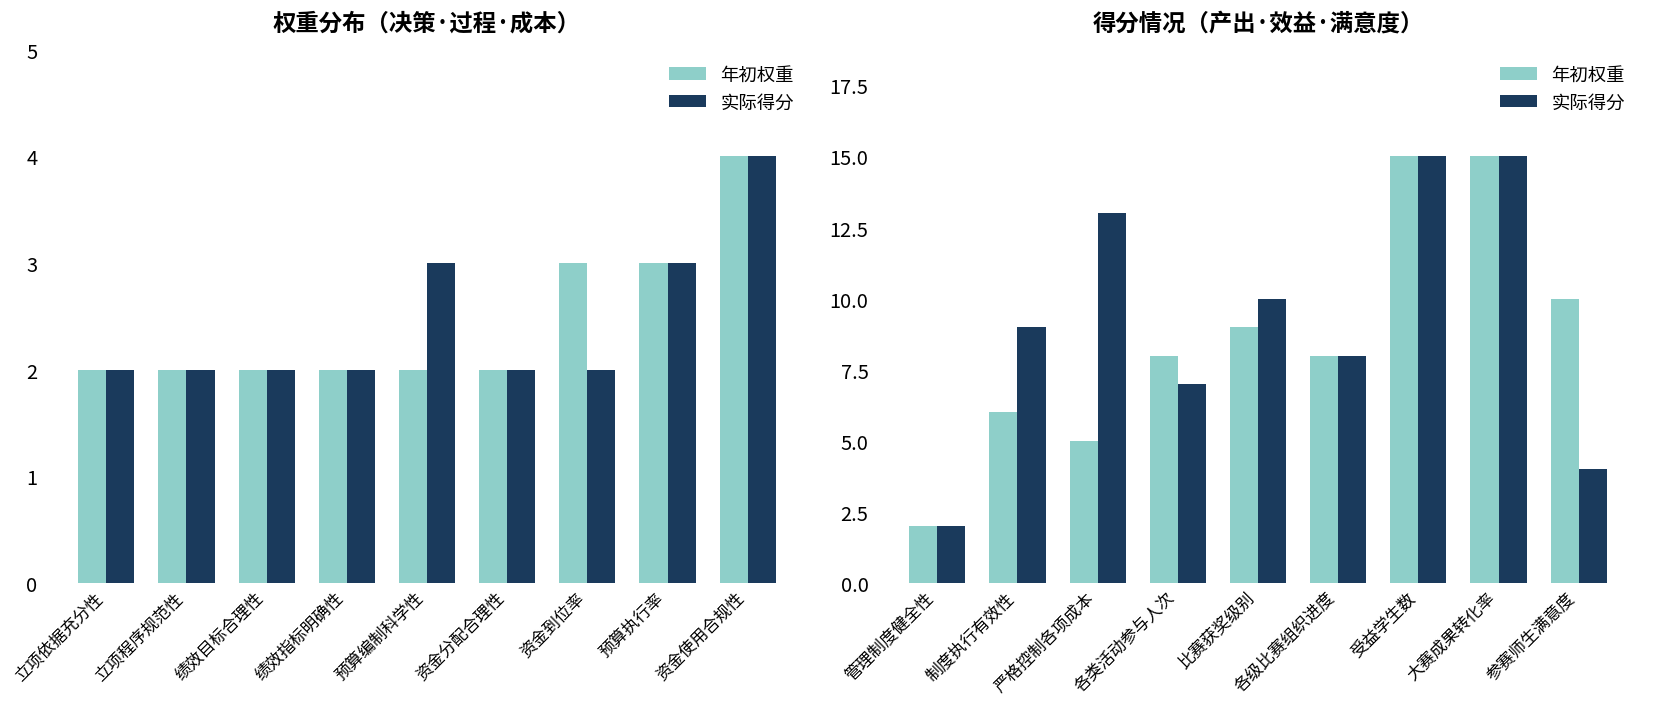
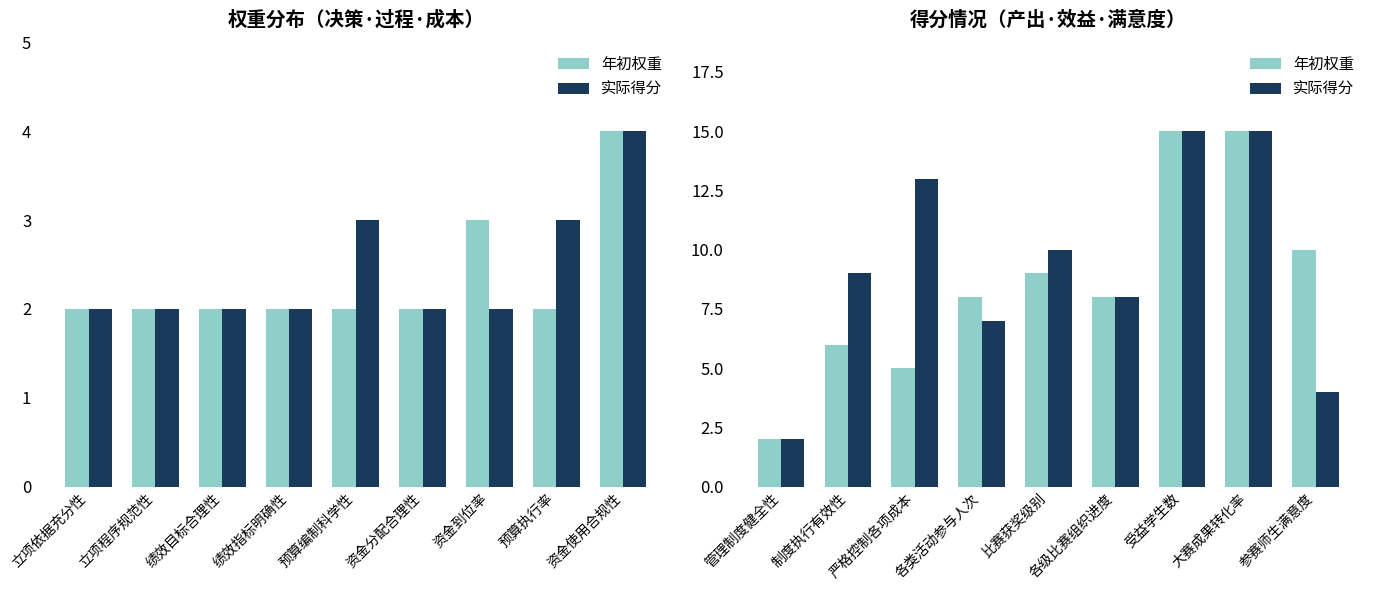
  {
    "权重分布（决策·过程·成本）": {
      "年初权重": {
        "立项依据充分性": 2,
        "立项程序规范性": 2,
        "绩效目标合理性": 2,
        "绩效指标明确性": 2,
        "预算编制科学性": 2,
        "资金分配合理性": 2,
        "资金到位率": 3,
-       "预算执行率": 3,
+       "预算执行率": 2,
        "资金使用合规性": 4
      },
      "实际得分": {
        "立项依据充分性": 2,
        "立项程序规范性": 2,
        "绩效目标合理性": 2,
        "绩效指标明确性": 2,
        "预算编制科学性": 3,
        "资金分配合理性": 2,
        "资金到位率": 2,
        "预算执行率": 3,
        "资金使用合规性": 4
      }
    },
    "得分情况（产出·效益·满意度）": {
      "年初权重": {
        "管理制度健全性": 2.0,
        "制度执行有效性": 6.0,
        "严格控制各项成本": 5.0,
        "各类活动参与人次": 8.0,
        "比赛获奖级别": 9.0,
        "各级比赛组织进度": 8.0,
        "受益学生数": 15.0,
        "大赛成果转化率": 15.0,
        "参赛师生满意度": 10.0
      },
      "实际得分": {
        "管理制度健全性": 2.0,
        "制度执行有效性": 9.0,
        "严格控制各项成本": 13.0,
        "各类活动参与人次": 7.0,
        "比赛获奖级别": 10.0,
        "各级比赛组织进度": 8.0,
        "受益学生数": 15.0,
        "大赛成果转化率": 15.0,
        "参赛师生满意度": 4.0
      }
    }
  }
